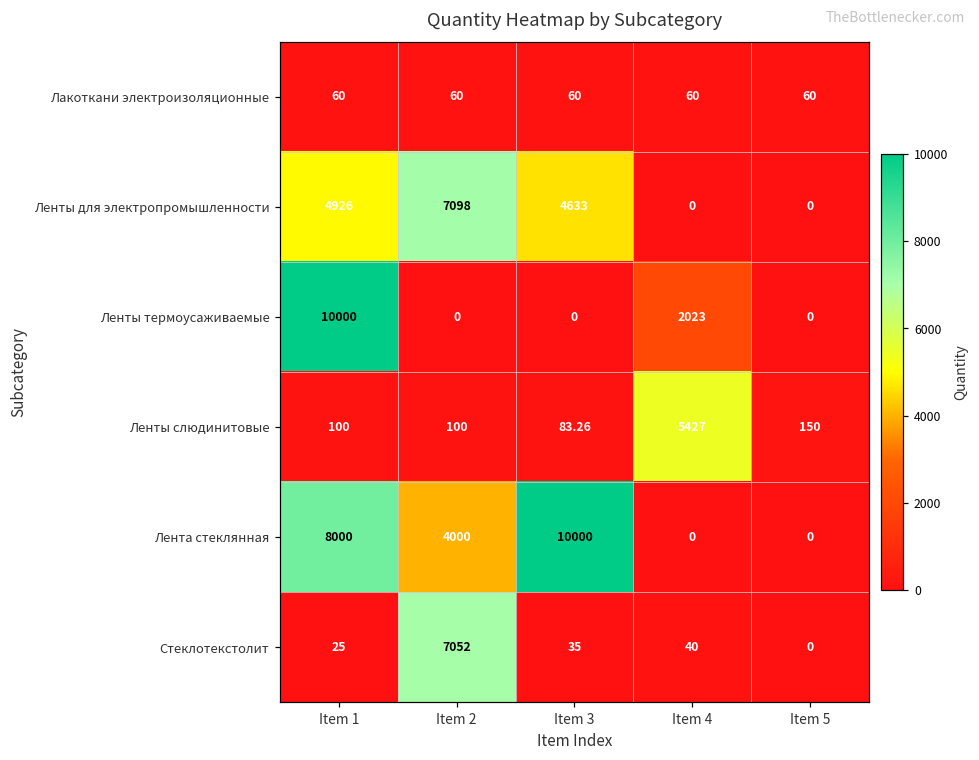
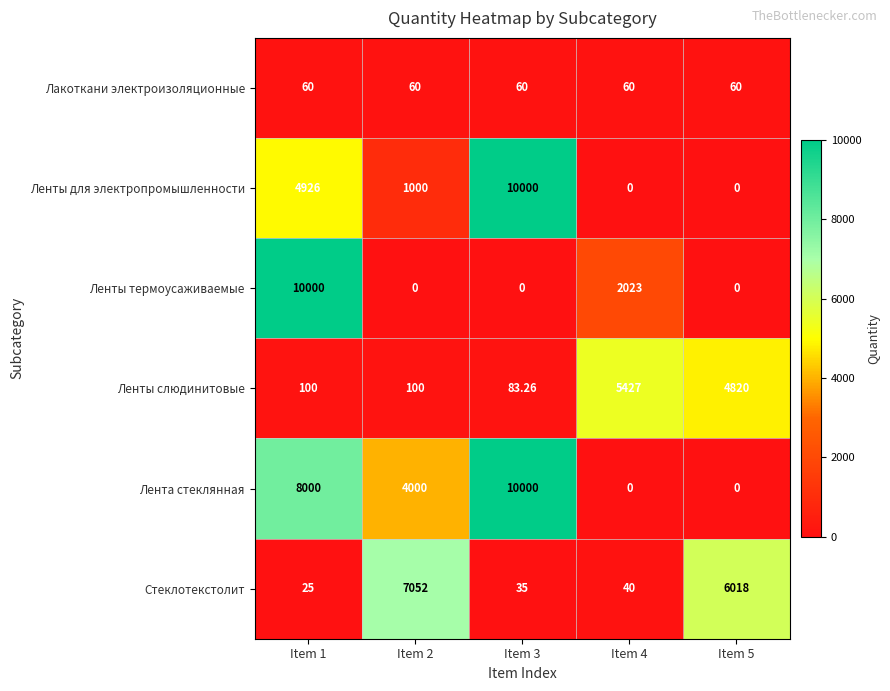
  {
    "Лакоткани электроизоляционные": {
      "Item 1": 60,
      "Item 2": 60,
      "Item 3": 60,
      "Item 4": 60,
      "Item 5": 60
    },
    "Ленты для электропромышленности": {
      "Item 1": 4926,
-     "Item 2": 7098,
-     "Item 3": 4633,
+     "Item 2": 1000,
+     "Item 3": 10000,
      "Item 4": 0,
      "Item 5": 0
    },
    "Ленты термоусаживаемые": {
      "Item 1": 10000,
      "Item 2": 0,
      "Item 3": 0,
      "Item 4": 2023,
      "Item 5": 0
    },
    "Ленты слюдинитовые": {
      "Item 1": 100,
      "Item 2": 100,
      "Item 3": 83.26,
      "Item 4": 5427,
-     "Item 5": 150
+     "Item 5": 4820
    },
    "Лента стеклянная": {
      "Item 1": 8000,
      "Item 2": 4000,
      "Item 3": 10000,
      "Item 4": 0,
      "Item 5": 0
    },
    "Стеклотекстолит": {
      "Item 1": 25,
      "Item 2": 7052,
      "Item 3": 35,
      "Item 4": 40,
-     "Item 5": 0
+     "Item 5": 6018
    }
  }
